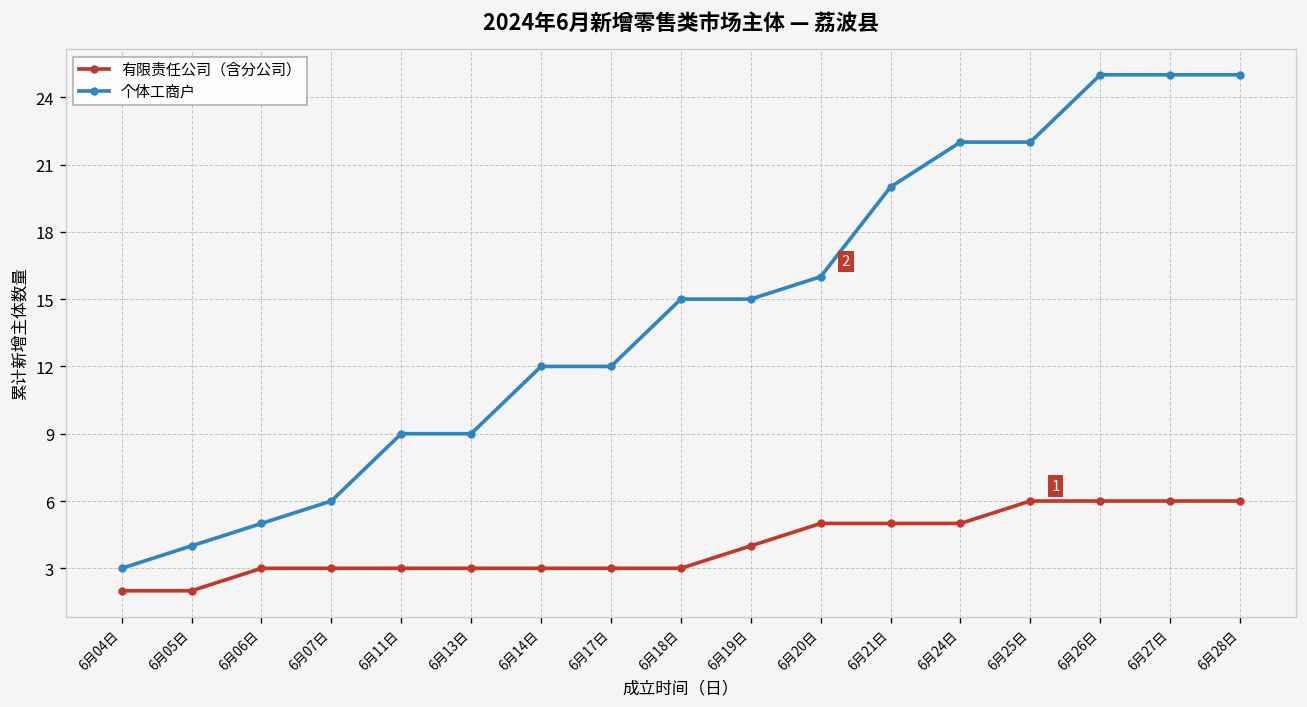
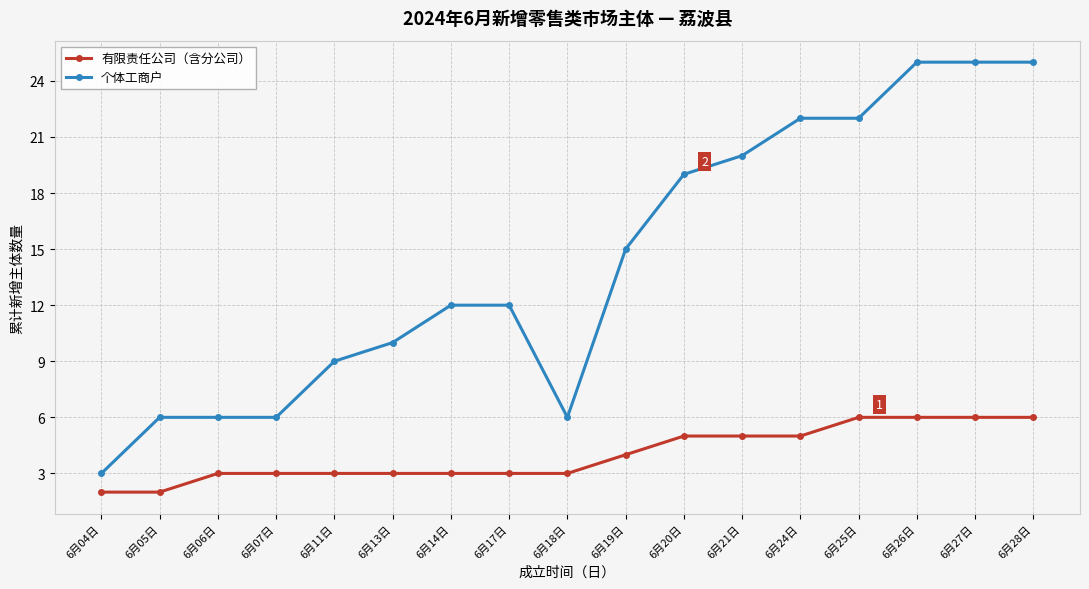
  {
    "有限责任公司（含分公司）": {
      "6月04日": 2,
      "6月05日": 2,
      "6月06日": 3,
      "6月07日": 3,
      "6月11日": 3,
      "6月13日": 3,
      "6月14日": 3,
      "6月17日": 3,
      "6月18日": 3,
      "6月19日": 4,
      "6月20日": 5,
      "6月21日": 5,
      "6月24日": 5,
      "6月26日": 6,
      "6月27日": 6,
      "6月28日": 6
    },
    "个体工商户": {
      "6月04日": 3,
-     "6月05日": 4,
-     "6月06日": 5,
+     "6月05日": 6,
+     "6月06日": 6,
      "6月07日": 6,
      "6月11日": 9,
-     "6月13日": 9,
+     "6月13日": 10,
      "6月14日": 12,
      "6月17日": 12,
-     "6月18日": 15,
+     "6月18日": 6,
      "6月19日": 15,
-     "6月20日": 16,
+     "6月20日": 19,
      "6月21日": 20,
      "6月24日": 22,
      "6月25日": 22,
      "6月26日": 25,
      "6月27日": 25,
      "6月28日": 25
    }
  }
